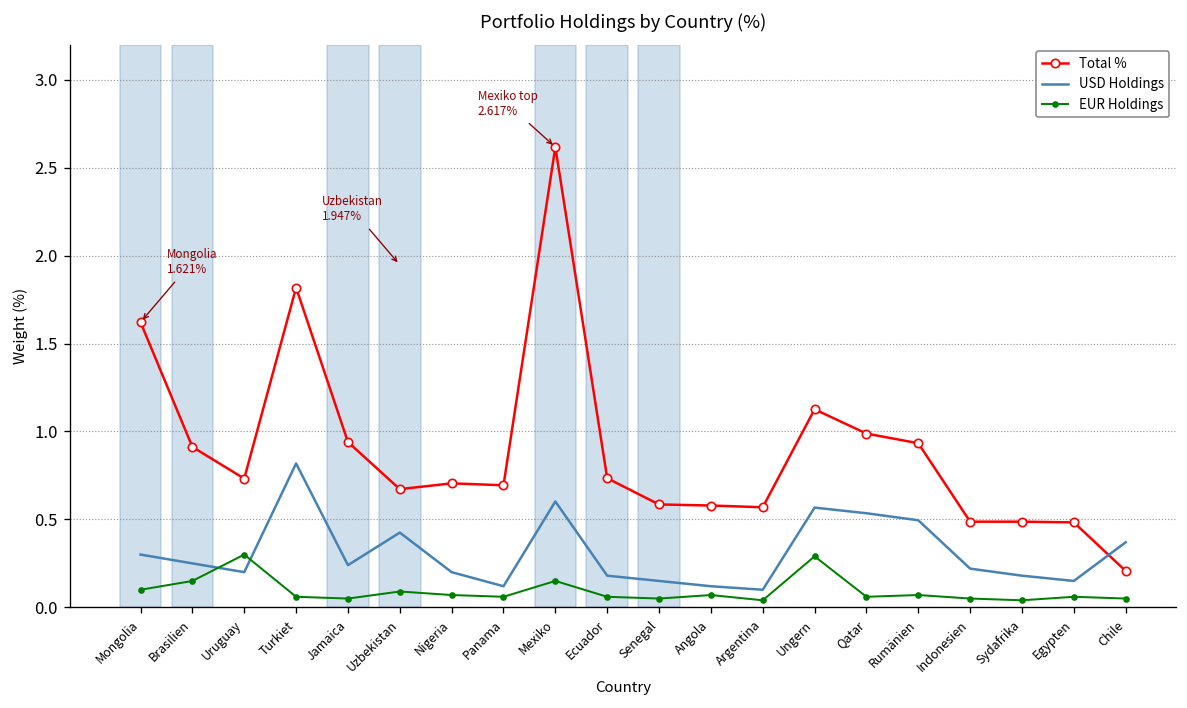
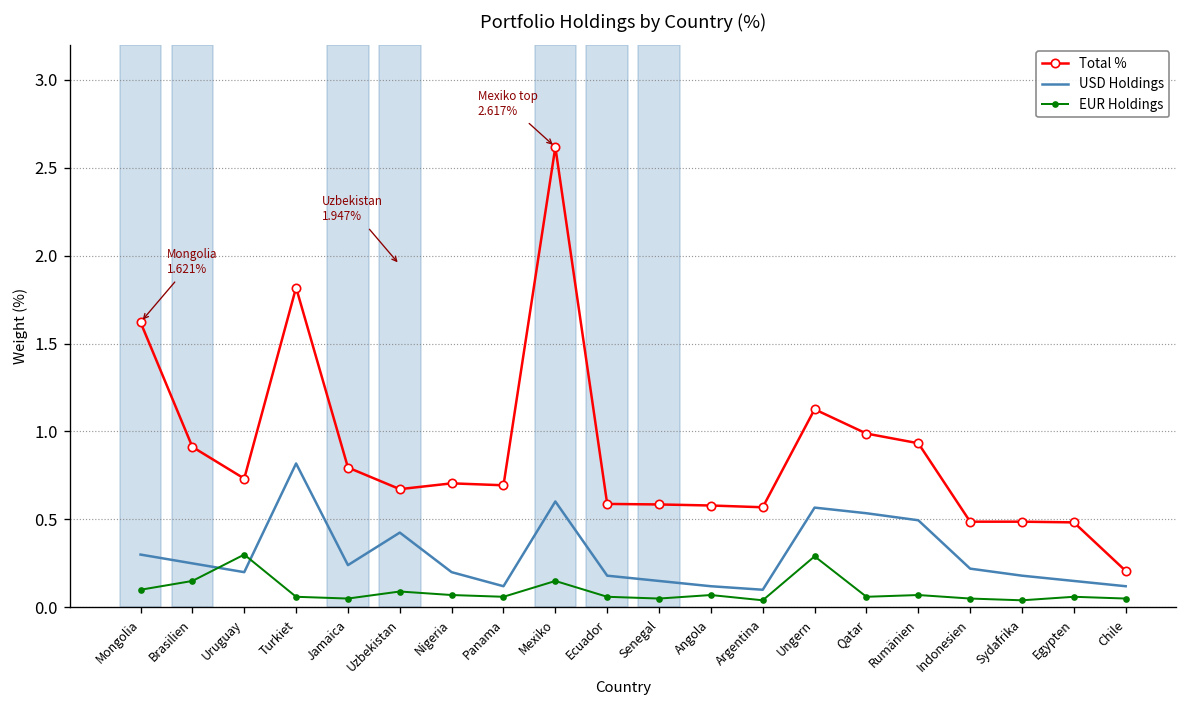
  {
    "Total %": {
      "Brasilien": 0.91,
      "Uruguay": 0.73,
      "Turkiet": 1.82,
-     "Jamaica": 0.94,
+     "Jamaica": 0.80,
      "Uzbekistan": 0.67,
      "Nigeria": 0.71,
      "Panama": 0.69,
-     "Ecuador": 0.73,
+     "Ecuador": 0.59,
      "Senegal": 0.59,
      "Angola": 0.58,
      "Argentina": 0.57,
      "Ungern": 1.13,
      "Qatar": 0.99,
      "Rumänien": 0.93,
      "Indonesien": 0.49,
      "Sydafrika": 0.49,
      "Egypten": 0.48,
      "Chile": 0.21
    },
    "USD Holdings": {
      "Mongolia": 0.30,
      "Brasilien": 0.25,
      "Uruguay": 0.20,
      "Turkiet": 0.82,
      "Jamaica": 0.24,
      "Uzbekistan": 0.43,
      "Nigeria": 0.20,
      "Panama": 0.12,
      "Mexiko": 0.60,
      "Ecuador": 0.18,
      "Senegal": 0.15,
      "Angola": 0.12,
      "Argentina": 0.10,
      "Ungern": 0.57,
      "Qatar": 0.54,
      "Rumänien": 0.50,
      "Indonesien": 0.22,
      "Sydafrika": 0.18,
      "Egypten": 0.15,
-     "Chile": 0.37
+     "Chile": 0.12
    },
    "EUR Holdings": {
      "Mongolia": 0.10,
      "Brasilien": 0.15,
      "Uruguay": 0.30,
      "Turkiet": 0.06,
      "Jamaica": 0.05,
      "Uzbekistan": 0.09,
      "Nigeria": 0.07,
      "Panama": 0.06,
      "Mexiko": 0.15,
      "Ecuador": 0.06,
      "Senegal": 0.05,
      "Angola": 0.07,
      "Argentina": 0.04,
      "Ungern": 0.29,
      "Qatar": 0.06,
      "Rumänien": 0.07,
      "Indonesien": 0.05,
      "Sydafrika": 0.04,
      "Egypten": 0.06,
      "Chile": 0.05
    }
  }
